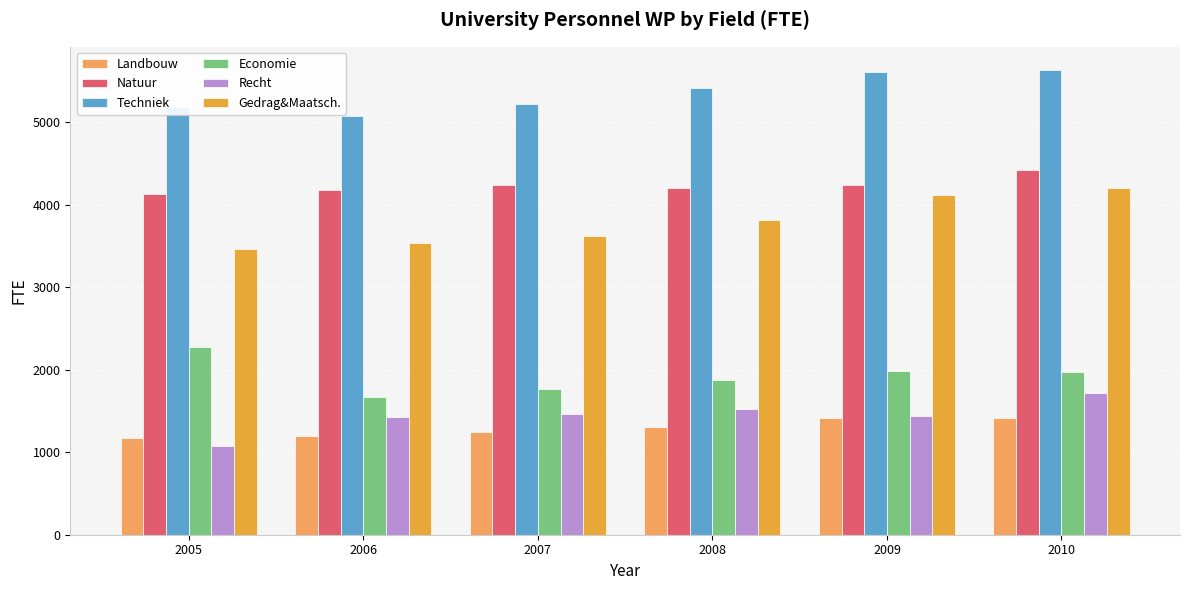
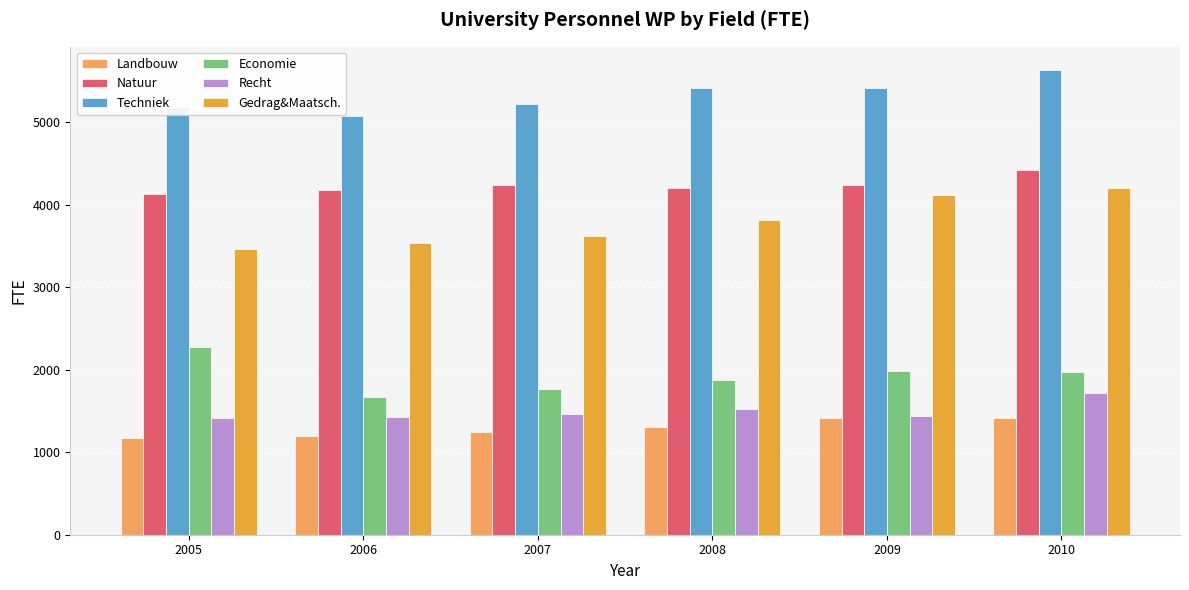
  {
    "Natuur": {
      "2005": 4100,
      "2006": 4200,
      "2007": 4200,
      "2008": 4200,
      "2009": 4200,
      "2010": 4400
    },
    "Techniek": {
      "2006": 5100,
      "2007": 5200,
      "2008": 5400,
-     "2009": 5600,
+     "2009": 5400,
      "2010": 5600
    },
    "Economie": {
      "2005": 2300,
      "2006": 1700,
      "2007": 1800,
      "2008": 1900,
      "2009": 2000,
      "2010": 2000
    },
    "Recht": {
-     "2005": 1100,
+     "2005": 1400,
      "2006": 1400,
      "2007": 1500,
      "2008": 1500,
      "2009": 1400,
      "2010": 1700
    }
  }
